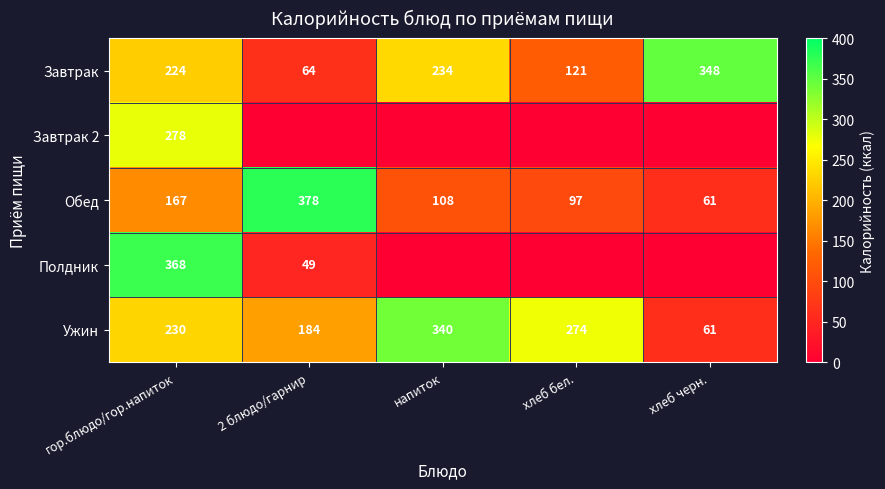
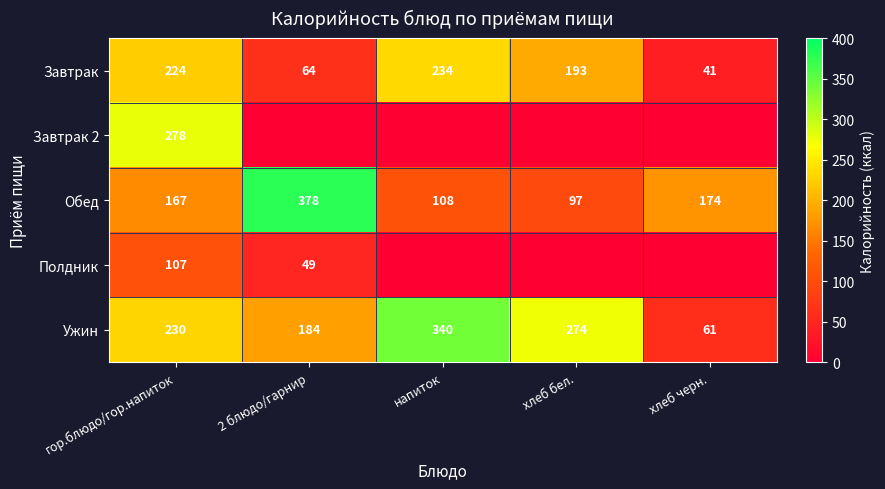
  {
    "Завтрак": {
      "гор.блюдо/гор.напиток": 224,
      "2 блюдо/гарнир": 64,
      "напиток": 234,
-     "хлеб бел.": 121,
-     "хлеб черн.": 348
+     "хлеб бел.": 193,
+     "хлеб черн.": 41
    },
    "Завтрак 2": {
      "гор.блюдо/гор.напиток": 278
    },
    "Обед": {
      "гор.блюдо/гор.напиток": 167,
      "2 блюдо/гарнир": 378,
      "напиток": 108,
      "хлеб бел.": 97,
-     "хлеб черн.": 61
+     "хлеб черн.": 174
    },
    "Полдник": {
-     "гор.блюдо/гор.напиток": 368,
+     "гор.блюдо/гор.напиток": 107,
      "2 блюдо/гарнир": 49
    },
    "Ужин": {
      "гор.блюдо/гор.напиток": 230,
      "2 блюдо/гарнир": 184,
      "напиток": 340,
      "хлеб бел.": 274,
      "хлеб черн.": 61
    }
  }
